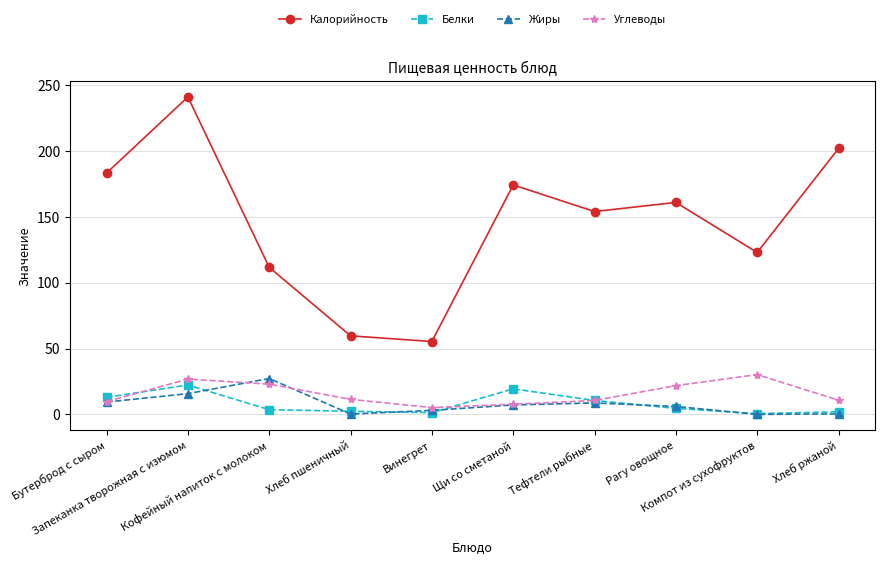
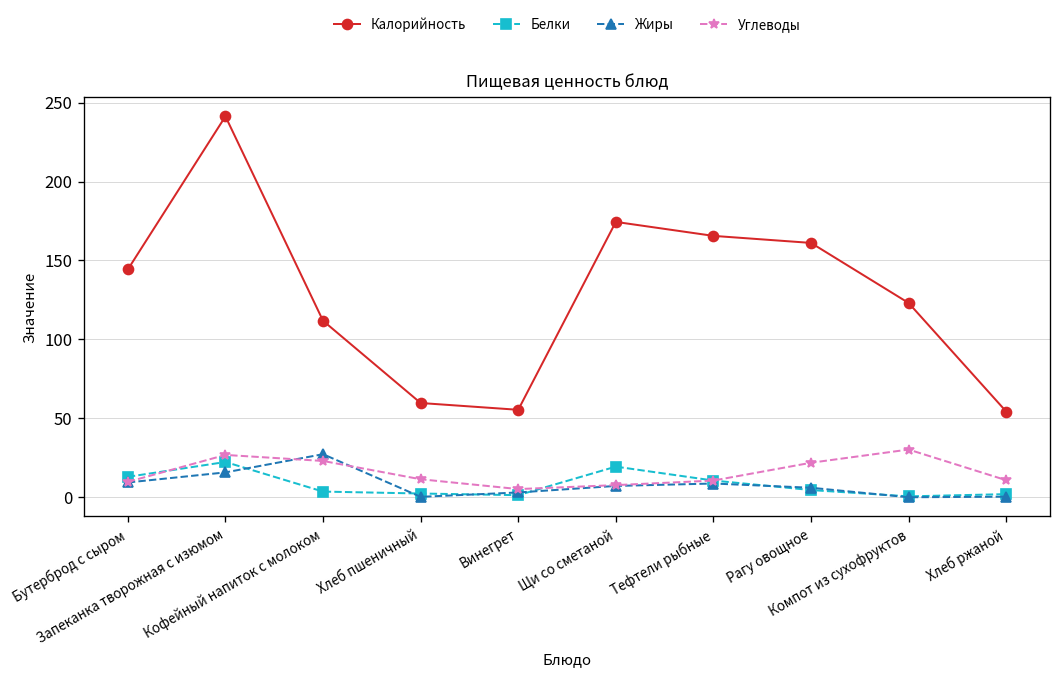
  {
    "Калорийность": {
-     "Бутерброд с сыром": 183,
+     "Бутерброд с сыром": 144,
      "Запеканка творожная с изюмом": 241,
      "Кофейный напиток с молоком": 112,
      "Хлеб пшеничный": 60,
      "Винегрет": 55,
      "Щи со сметаной": 174,
-     "Тефтели рыбные": 154,
+     "Тефтели рыбные": 166,
      "Рагу овощное": 161,
      "Компот из сухофруктов": 123,
-     "Хлеб ржаной": 202
+     "Хлеб ржаной": 54
    },
    "Белки": {
      "Бутерброд с сыром": 13,
      "Запеканка творожная с изюмом": 22,
      "Кофейный напиток с молоком": 4,
      "Хлеб пшеничный": 2,
      "Щи со сметаной": 19
    },
    "Жиры": {
      "Запеканка творожная с изюмом": 16,
      "Кофейный напиток с молоком": 27,
      "Хлеб пшеничный": 0
    },
    "Углеводы": {
      "Запеканка творожная с изюмом": 27,
      "Кофейный напиток с молоком": 23,
      "Хлеб пшеничный": 11,
      "Винегрет": 5,
      "Рагу овощное": 22,
      "Компот из сухофруктов": 30,
      "Хлеб ржаной": 11
    }
  }
